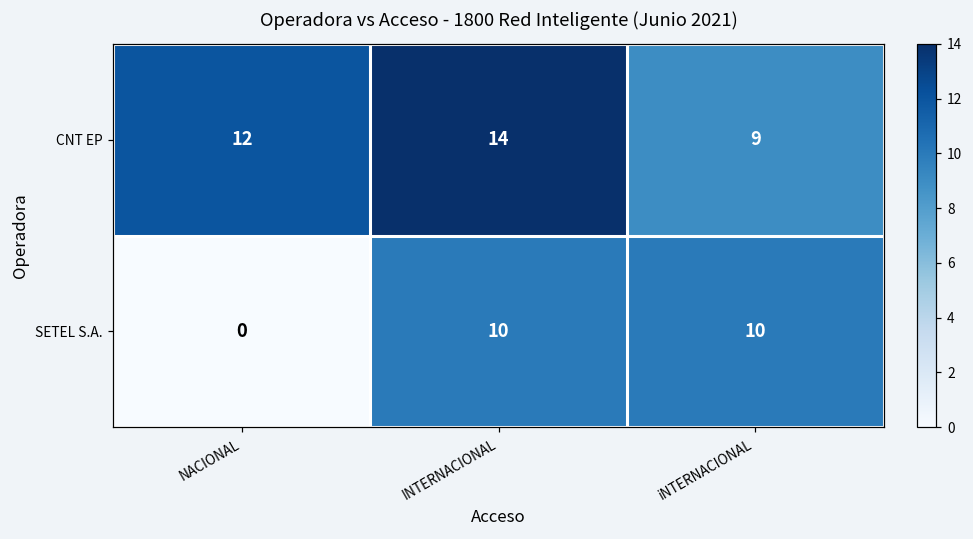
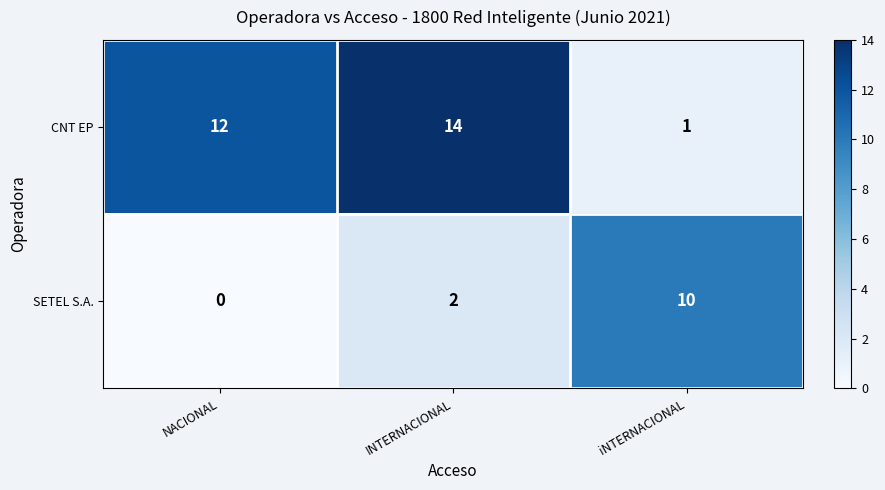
  {
    "CNT EP": {
      "NACIONAL": 12,
      "INTERNACIONAL": 14,
-     "iNTERNACIONAL": 9
+     "iNTERNACIONAL": 1
    },
    "SETEL S.A.": {
      "NACIONAL": 0,
-     "INTERNACIONAL": 10,
+     "INTERNACIONAL": 2,
      "iNTERNACIONAL": 10
    }
  }
